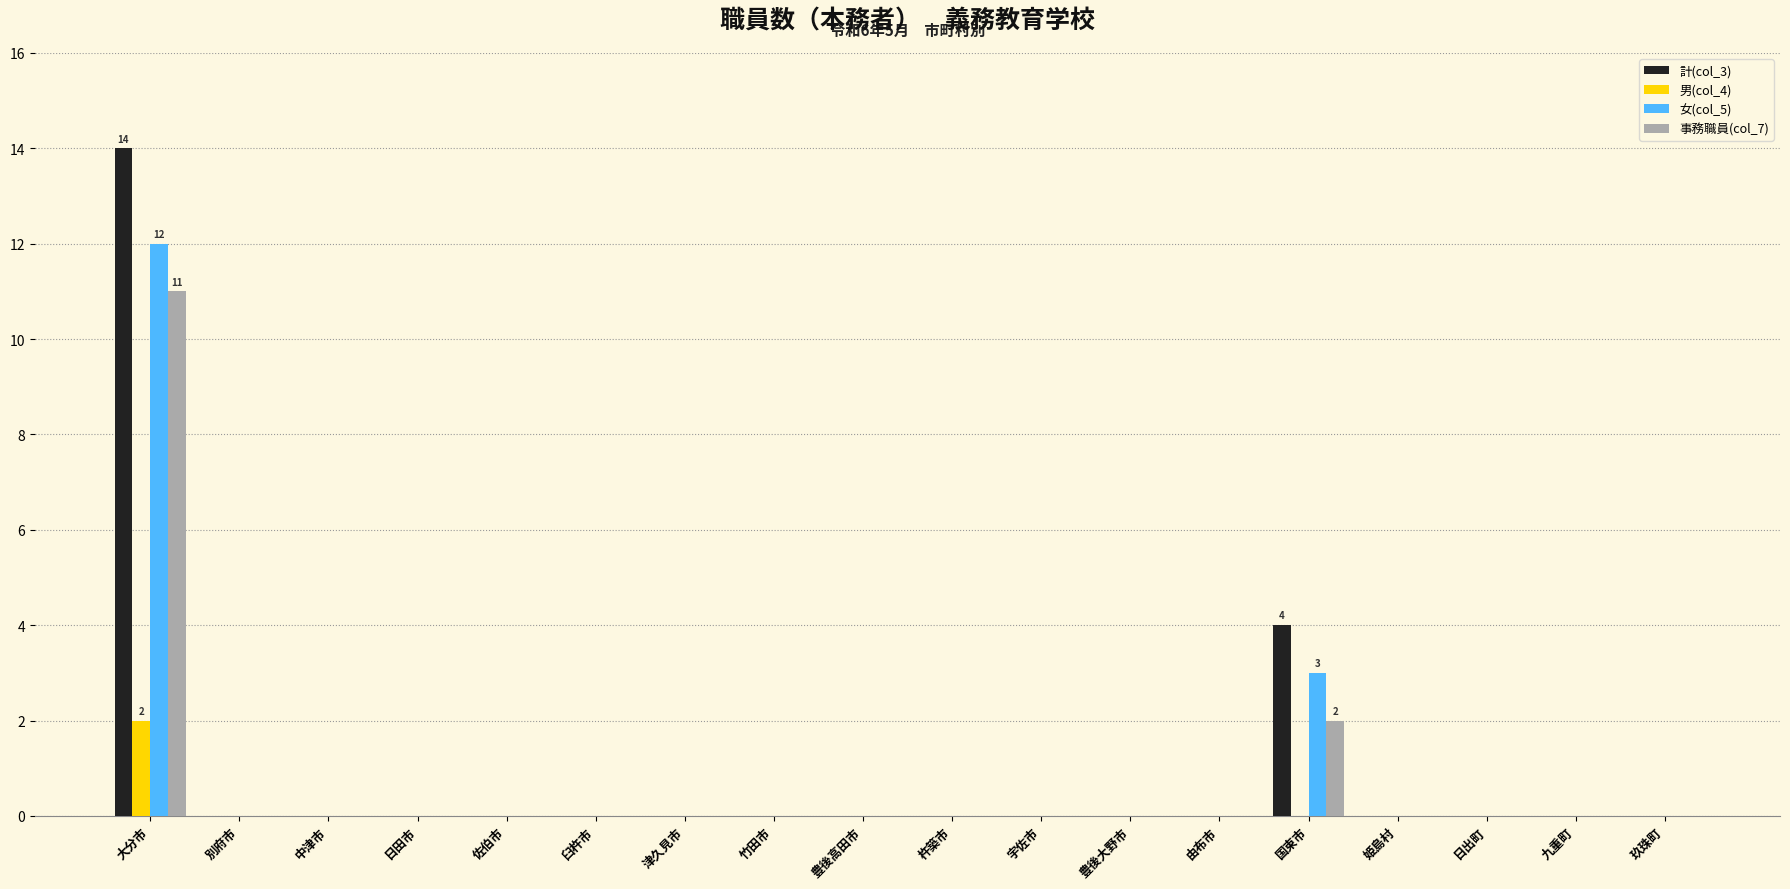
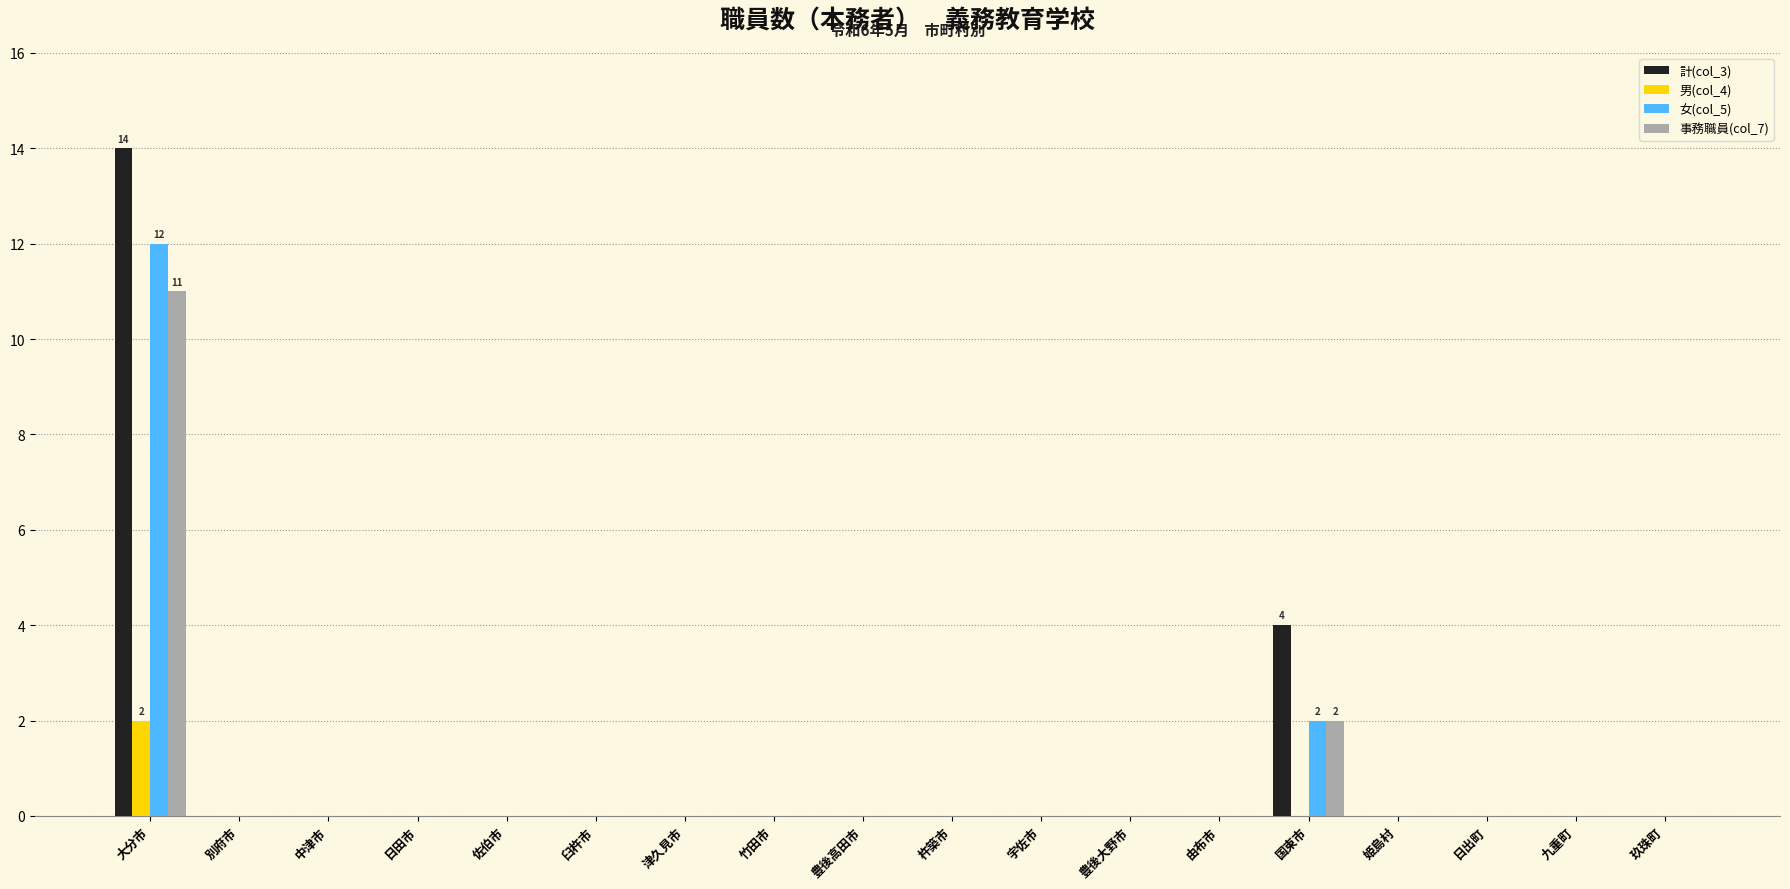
  {
    "計(col_3)": {
      "大分市": 14,
      "国東市": 4
    },
    "男(col_4)": {
      "大分市": 2
    },
    "女(col_5)": {
      "大分市": 12,
-     "国東市": 3
+     "国東市": 2
    },
    "事務職員(col_7)": {
      "大分市": 11,
      "国東市": 2
    }
  }
